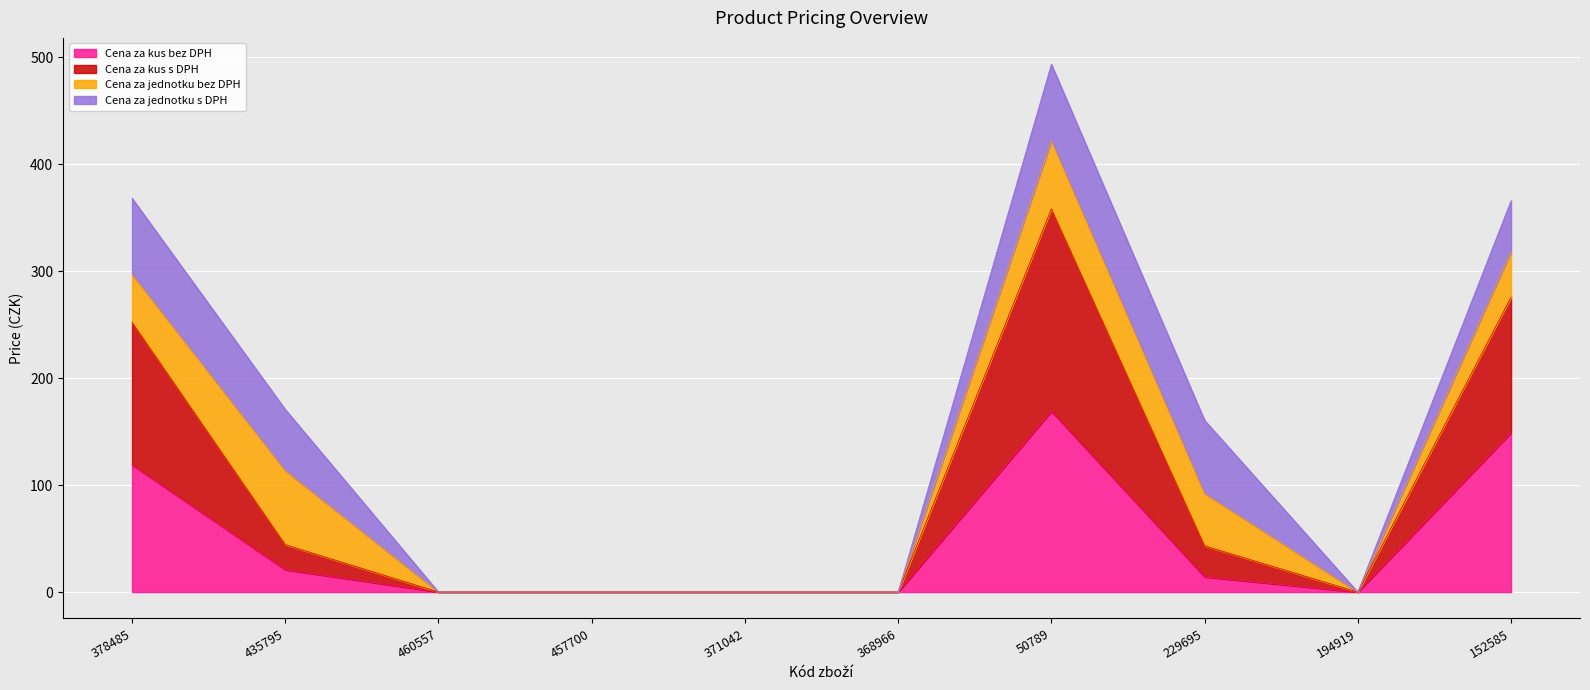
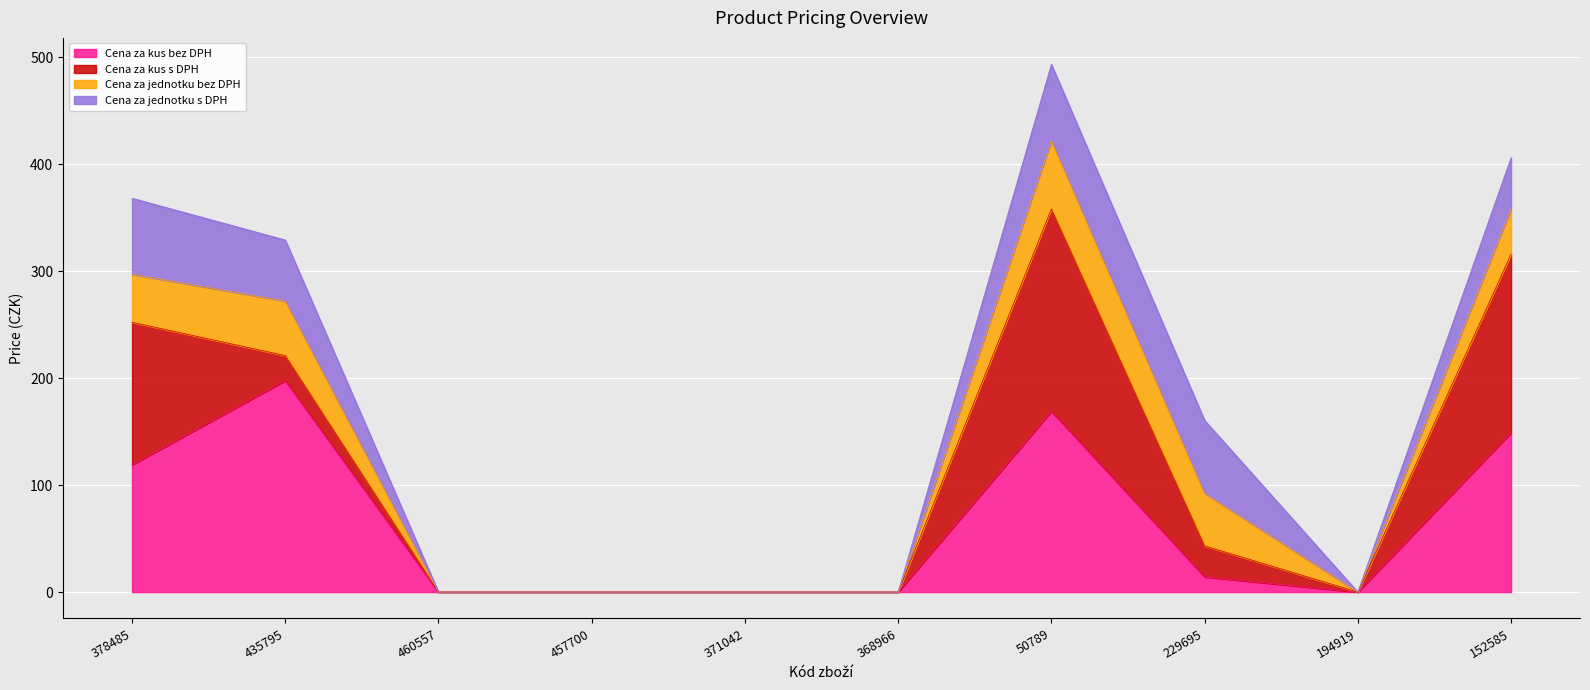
  {
    "Cena za kus bez DPH": {
      "378485": 119,
-     "435795": 21,
+     "435795": 198,
      "50789": 169,
      "229695": 14,
      "152585": 149
    },
    "Cena za kus s DPH": {
      "378485": 133,
      "435795": 23,
      "50789": 189,
      "229695": 29,
-     "152585": 127
+     "152585": 167
    },
    "Cena za jednotku bez DPH": {
      "378485": 45,
-     "435795": 69,
+     "435795": 51,
      "50789": 64,
      "229695": 49,
      "152585": 43
    },
    "Cena za jednotku s DPH": {
      "378485": 71,
      "435795": 57,
      "50789": 71,
      "229695": 68,
      "152585": 48
    }
  }
